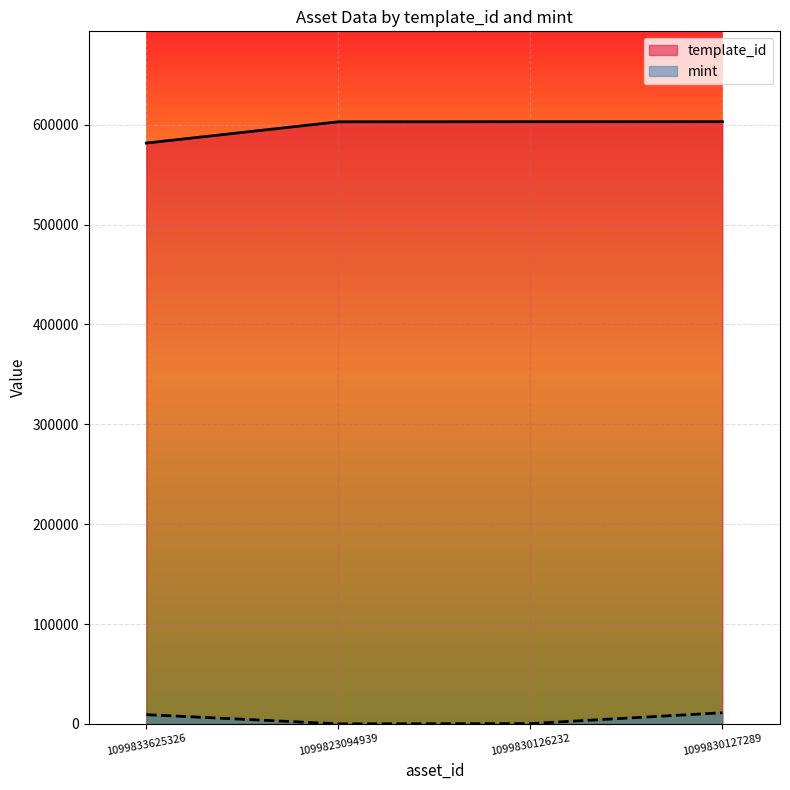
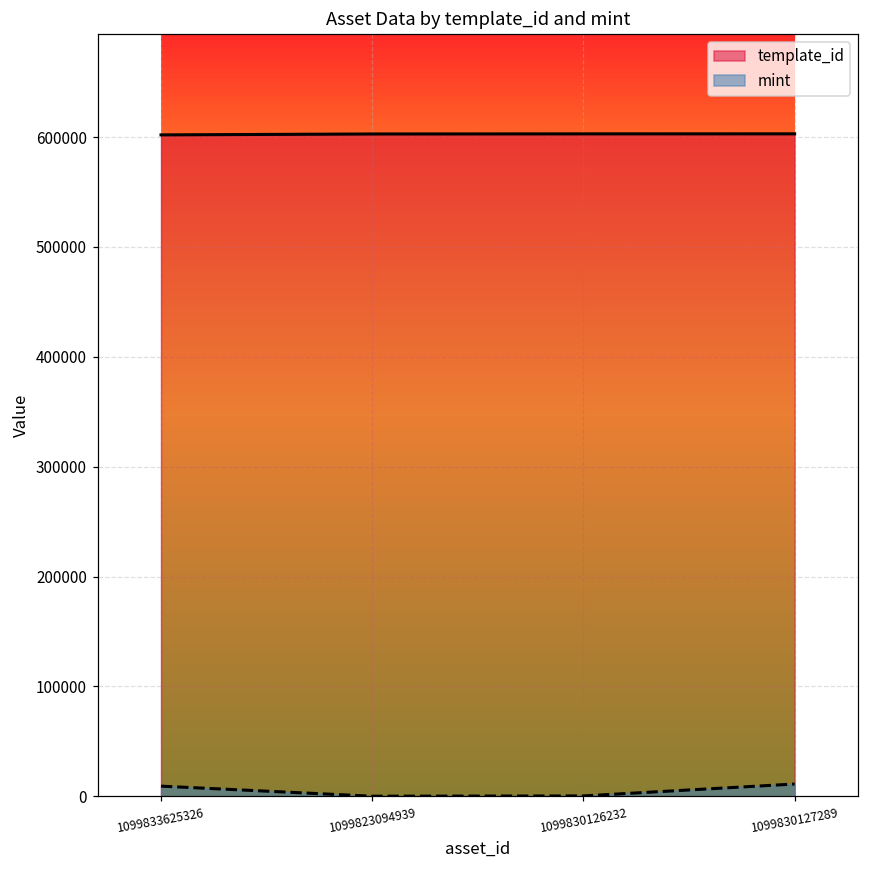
  {
    "template_id": {
-     "1099833625326": 580000,
+     "1099833625326": 600000,
      "1099823094939": 600000,
      "1099830126232": 600000,
      "1099830127289": 600000
    },
    "mint": {
      "1099833625326": 10000,
      "1099823094939": 0,
      "1099830126232": 0,
      "1099830127289": 10000
    }
  }
